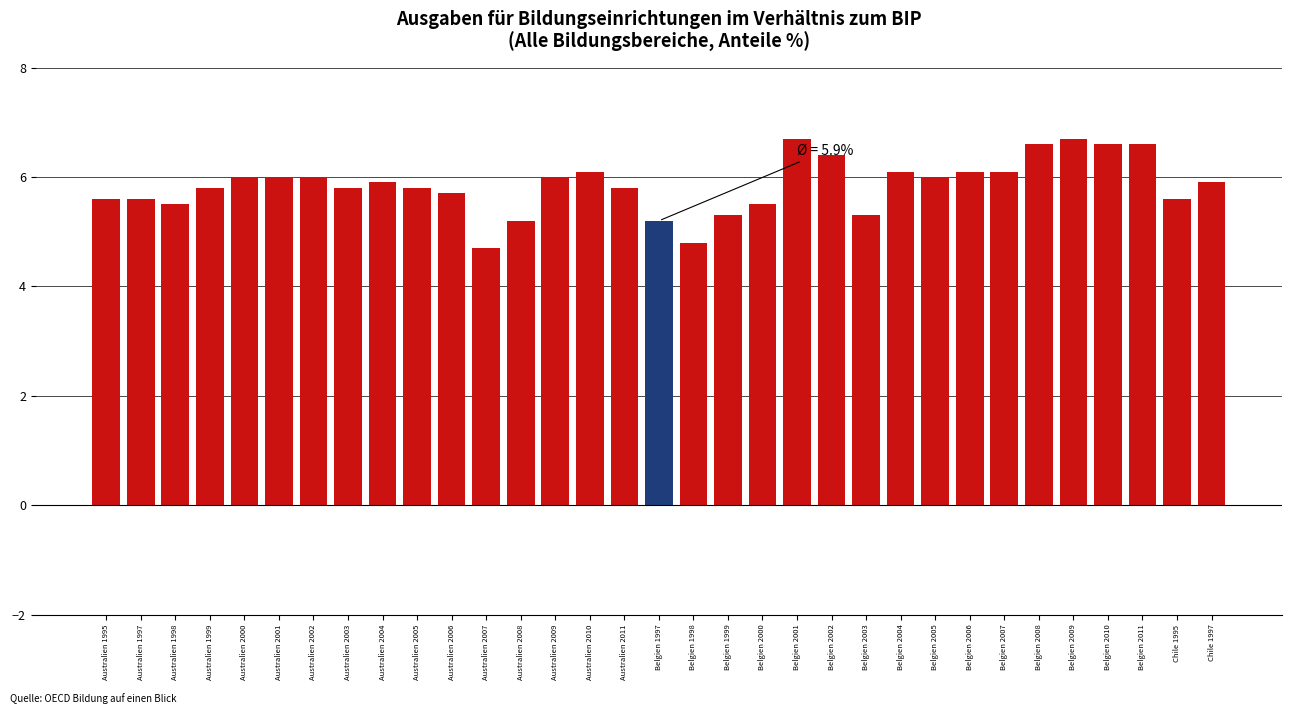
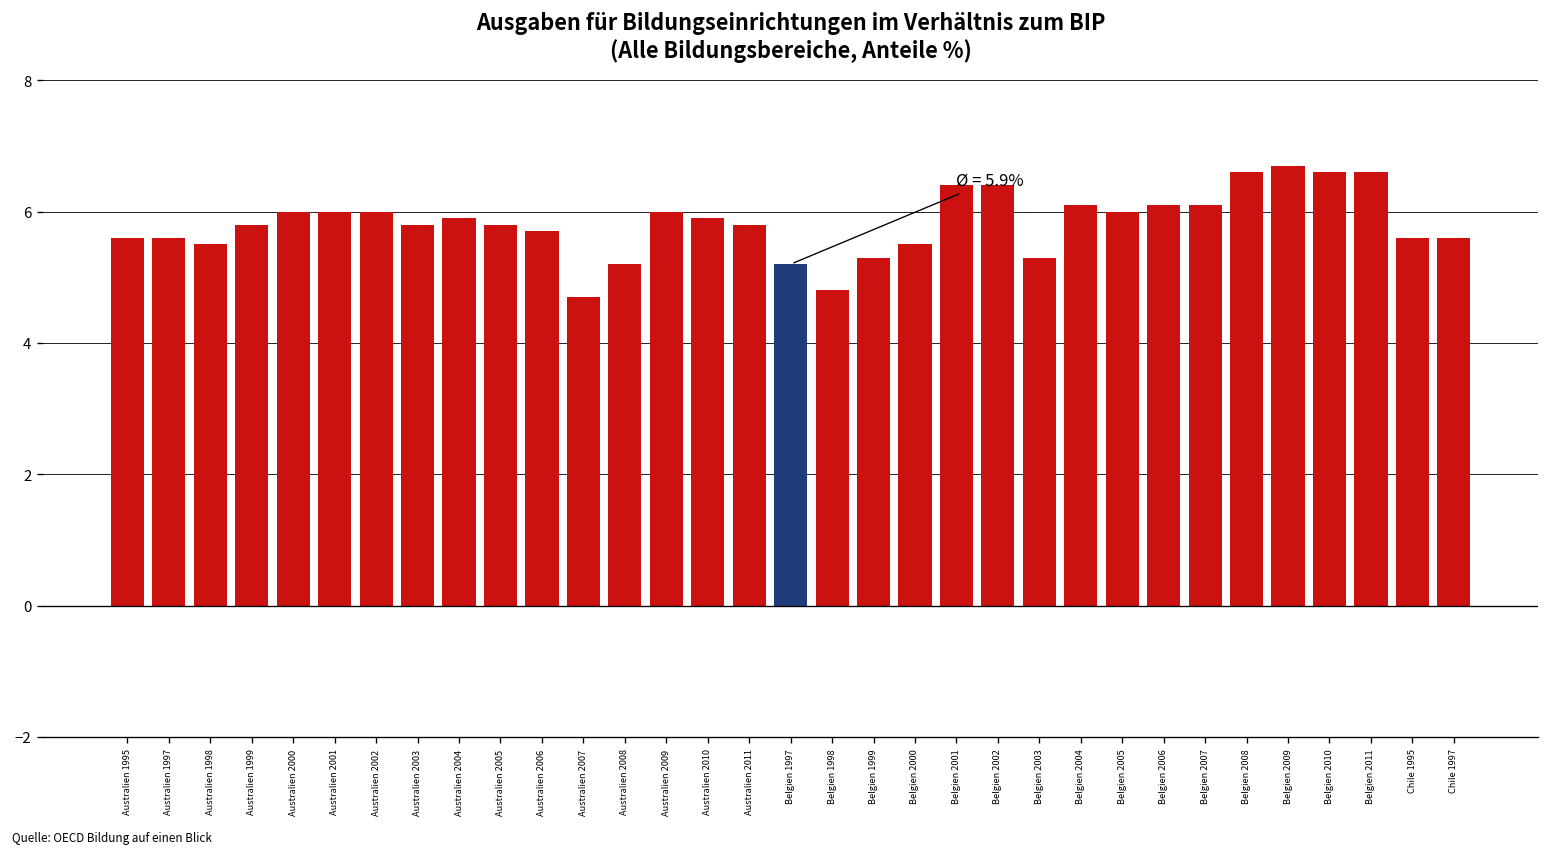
  {
    "Australien 1995": 5.6,
    "Australien 1997": 5.6,
    "Australien 1998": 5.5,
    "Australien 1999": 5.8,
    "Australien 2000": 6.0,
    "Australien 2001": 6.0,
    "Australien 2002": 6.0,
    "Australien 2003": 5.8,
    "Australien 2004": 5.9,
    "Australien 2005": 5.8,
    "Australien 2006": 5.7,
    "Australien 2007": 4.7,
    "Australien 2008": 5.2,
    "Australien 2009": 6.0,
-   "Australien 2010": 6.1,
+   "Australien 2010": 5.9,
    "Australien 2011": 5.8,
    "Belgien 1997": 5.2,
    "Belgien 1998": 4.8,
-   "Belgien 2001": 6.7,
+   "Belgien 2001": 6.4,
    "Belgien 2003": 5.3,
    "Belgien 2004": 6.1,
    "Belgien 2005": 6.0,
    "Belgien 2006": 6.1,
    "Belgien 2007": 6.1,
    "Belgien 2008": 6.6,
    "Belgien 2009": 6.7,
    "Belgien 2010": 6.6,
    "Belgien 2011": 6.6,
    "Chile 1995": 5.6,
-   "Chile 1997": 5.9
+   "Chile 1997": 5.6
  }
